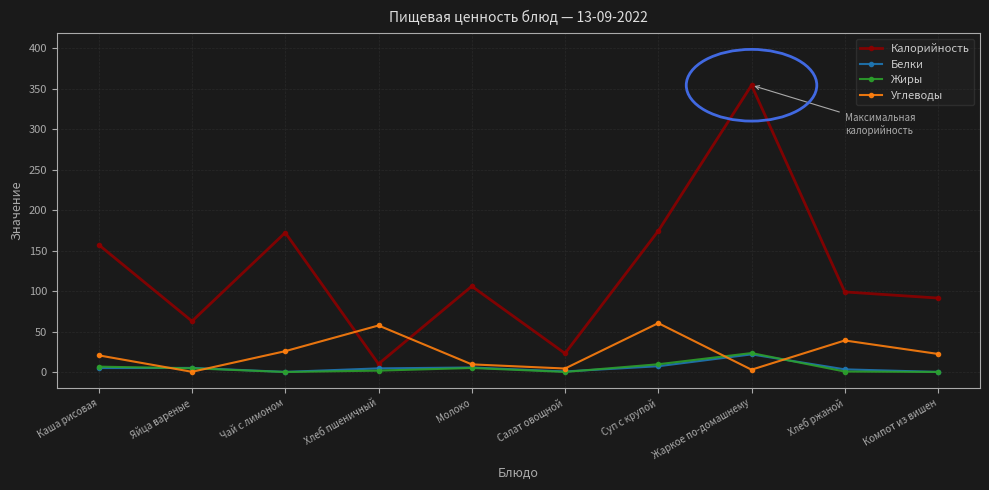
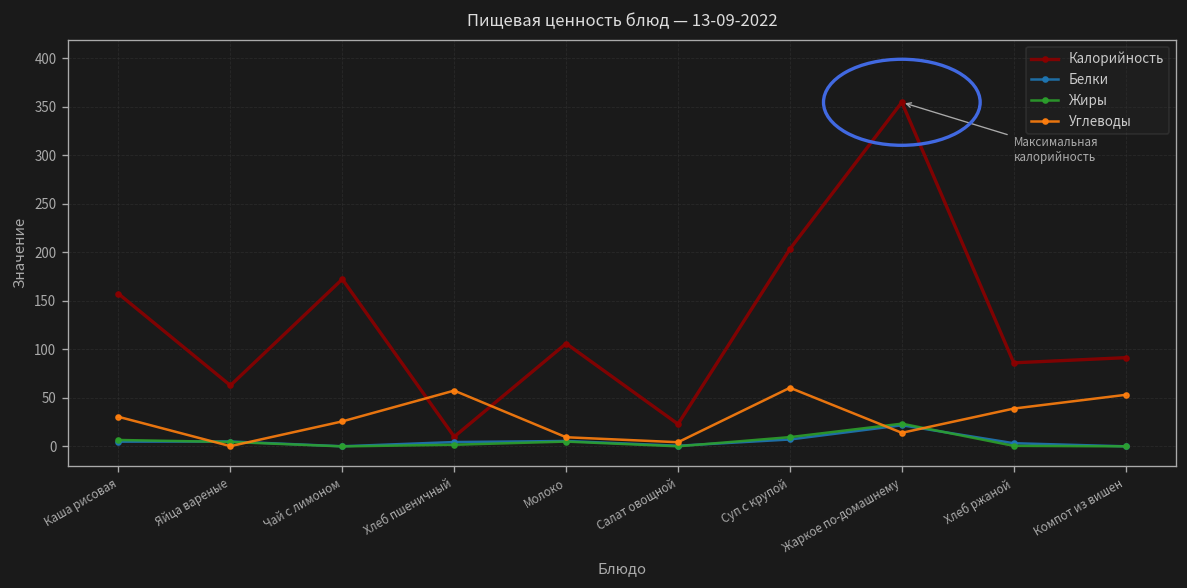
  {
    "Калорийность": {
      "Каша рисовая": 160,
      "Яйца вареные": 60,
      "Чай с лимоном": 170,
      "Хлеб пшеничный": 10,
      "Молоко": 110,
      "Салат овощной": 20,
-     "Суп с крупой": 170,
+     "Суп с крупой": 200,
      "Жаркое по-домашнему": 350,
-     "Хлеб ржаной": 100,
+     "Хлеб ржаной": 90,
      "Компот из вишен": 90
    },
    "Углеводы": {
-     "Каша рисовая": 20,
+     "Каша рисовая": 30,
      "Яйца вареные": 0,
      "Чай с лимоном": 30,
      "Хлеб пшеничный": 60,
      "Молоко": 10,
      "Салат овощной": 0,
      "Суп с крупой": 60,
-     "Жаркое по-домашнему": 0,
+     "Жаркое по-домашнему": 10,
      "Хлеб ржаной": 40,
-     "Компот из вишен": 20
+     "Компот из вишен": 50
    }
  }
